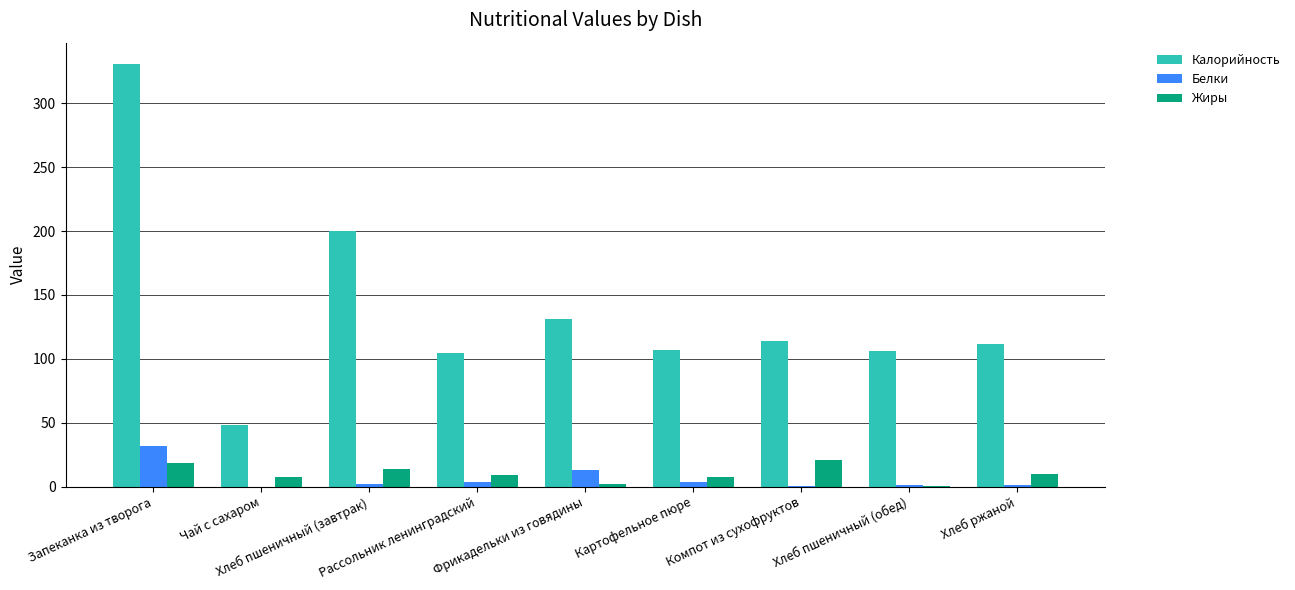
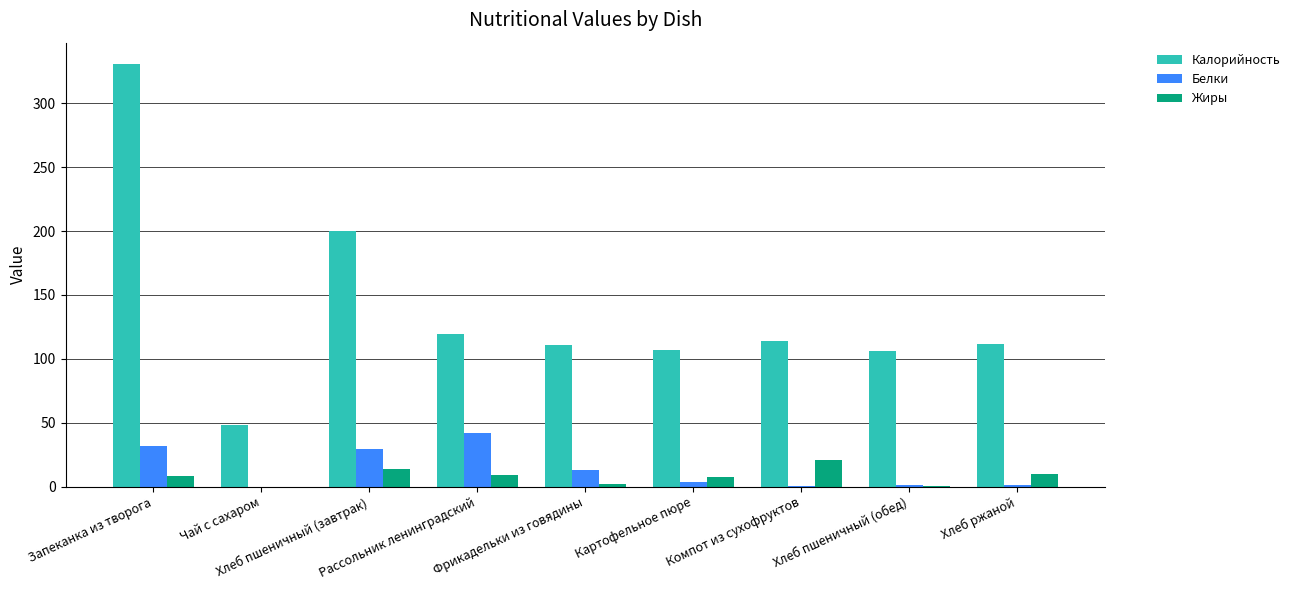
  {
    "Калорийность": {
      "Запеканка из творога": 331,
      "Чай с сахаром": 49,
      "Хлеб пшеничный (завтрак)": 200,
-     "Рассольник ленинградский": 105,
-     "Фрикадельки из говядины": 131,
+     "Рассольник ленинградский": 120,
+     "Фрикадельки из говядины": 110,
      "Картофельное пюре": 107,
      "Компот из сухофруктов": 114,
      "Хлеб пшеничный (обед)": 106,
      "Хлеб ржаной": 112
    },
    "Белки": {
      "Запеканка из творога": 32,
-     "Хлеб пшеничный (завтрак)": 2,
-     "Рассольник ленинградский": 4,
+     "Хлеб пшеничный (завтрак)": 29,
+     "Рассольник ленинградский": 42,
      "Фрикадельки из говядины": 13,
      "Картофельное пюре": 4
    },
    "Жиры": {
-     "Запеканка из творога": 18,
-     "Чай с сахаром": 7,
+     "Запеканка из творога": 8,
+     "Чай с сахаром": 0,
      "Хлеб пшеничный (завтрак)": 14,
      "Рассольник ленинградский": 9,
      "Фрикадельки из говядины": 2,
      "Картофельное пюре": 7,
      "Компот из сухофруктов": 21,
      "Хлеб ржаной": 10
    }
  }
